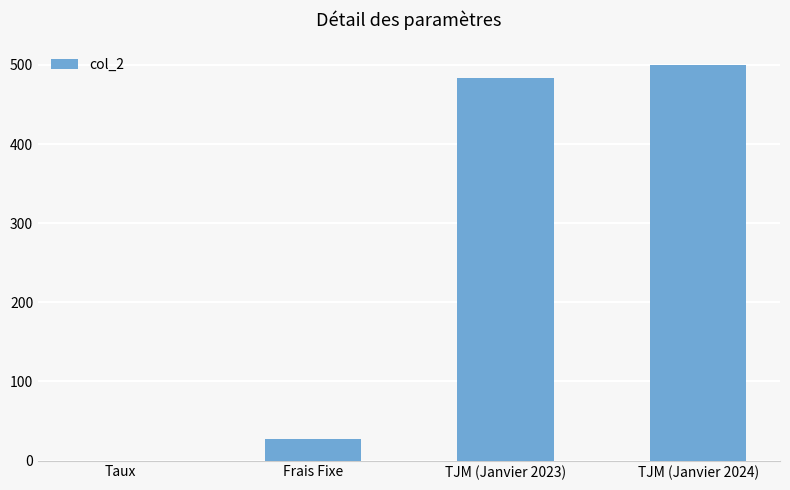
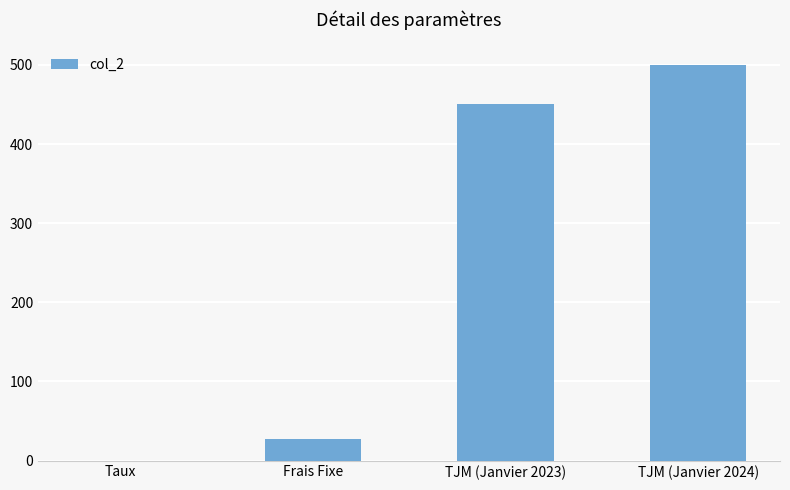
  {
    "Frais Fixe": 30,
-   "TJM (Janvier 2023)": 480,
+   "TJM (Janvier 2023)": 450,
    "TJM (Janvier 2024)": 500
  }
